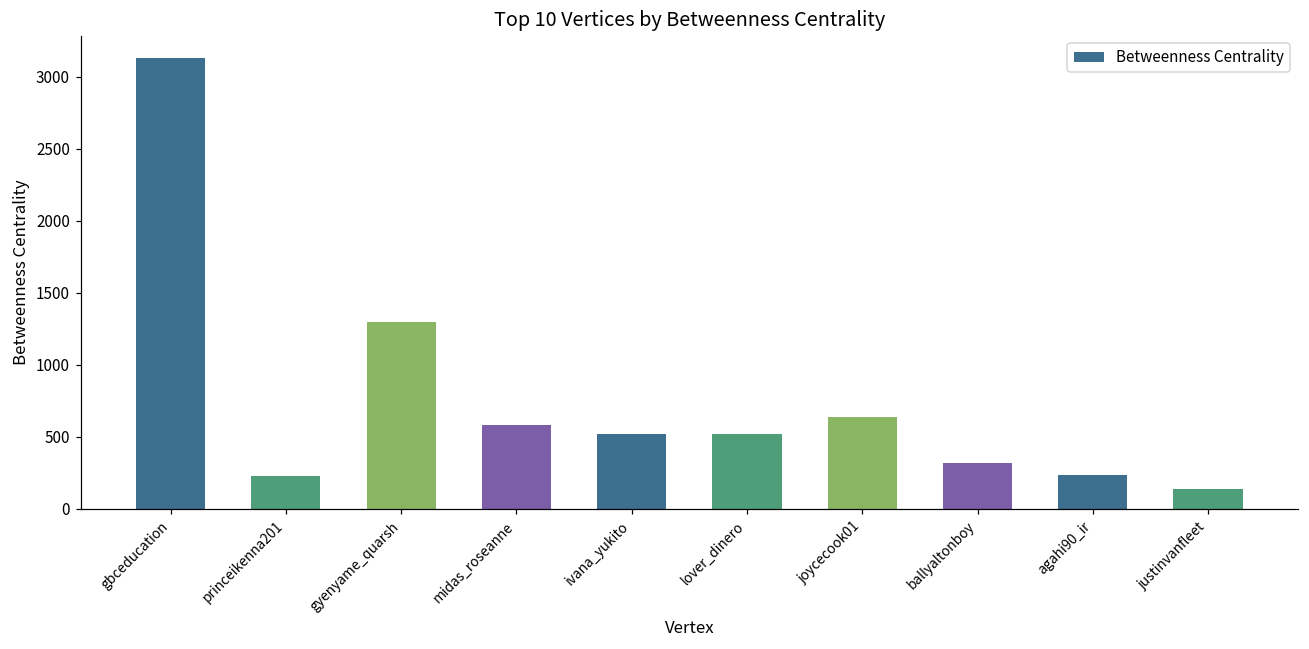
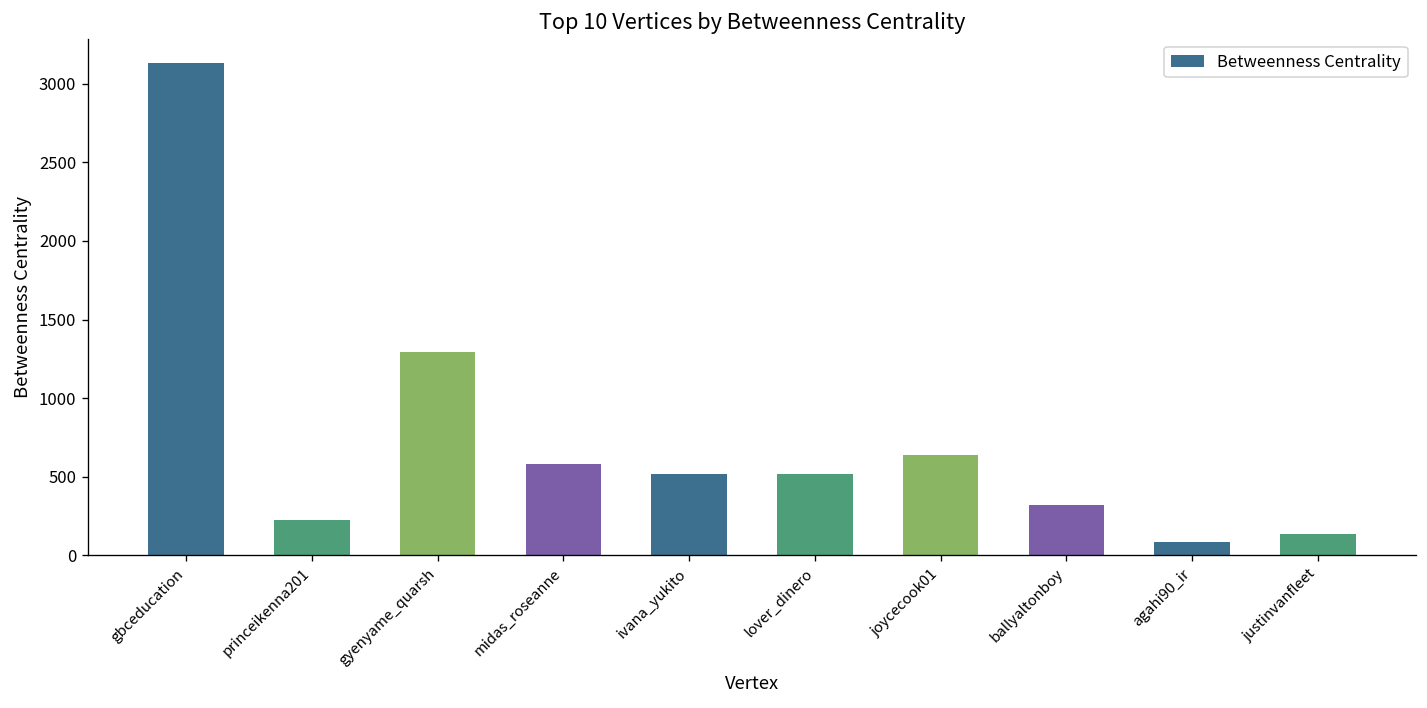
  {
    "gbceducation": 3130,
    "princeikenna201": 230,
    "gyenyame_quarsh": 1300,
    "midas_roseanne": 580,
    "ivana_yukito": 520,
    "lover_dinero": 520,
    "joycecook01": 640,
    "ballyaltonboy": 320,
-   "agahi90_ir": 240,
+   "agahi90_ir": 80,
    "justinvanfleet": 140
  }
